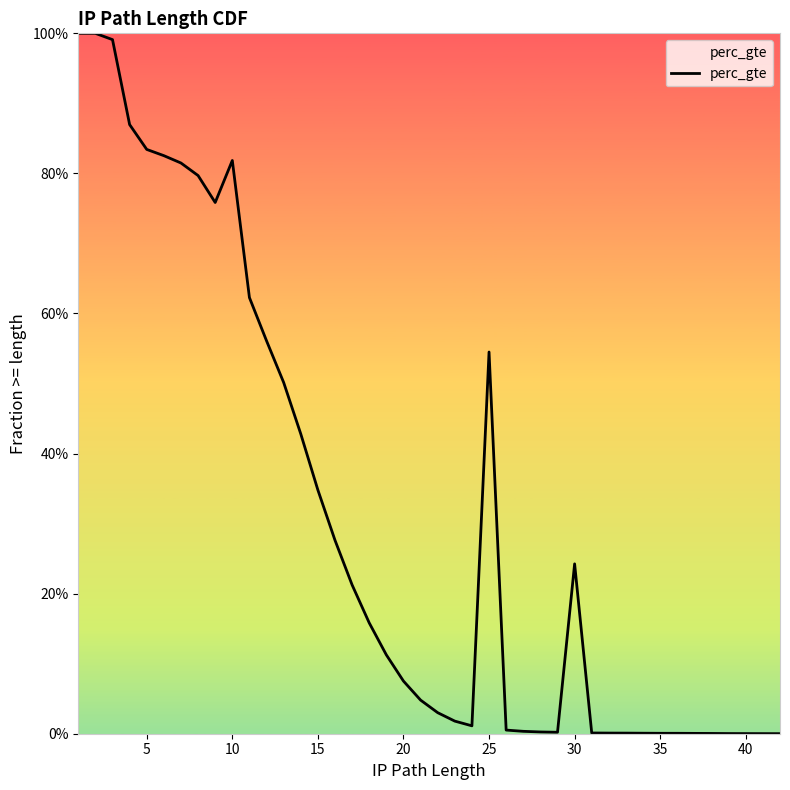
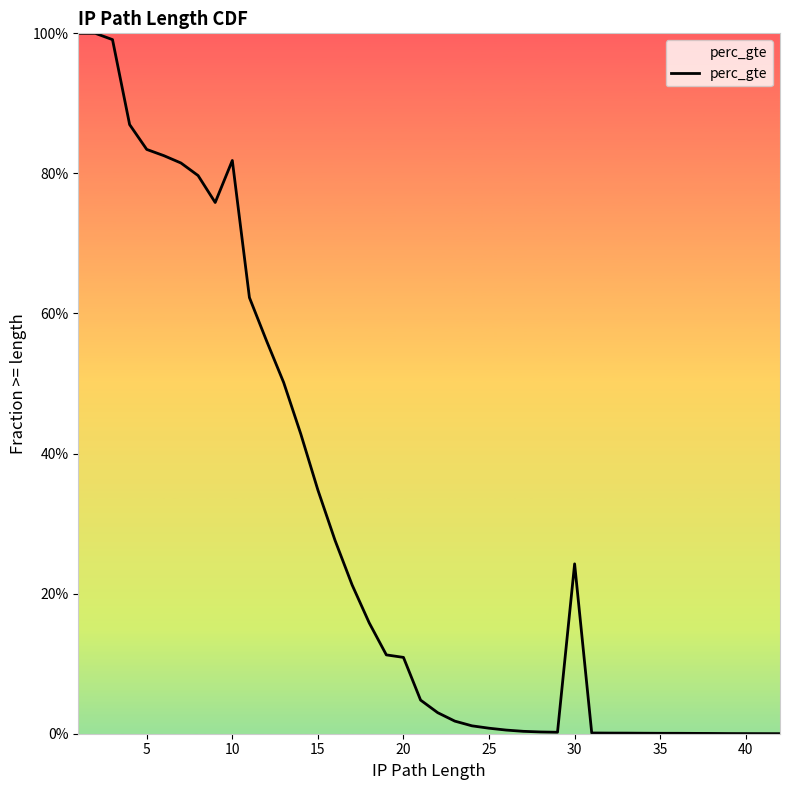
  {
    "5": "83%",
    "10": "82%",
    "15": "35%",
-   "20": "8%",
-   "25": "54%",
+   "20": "11%",
+   "25": "1%",
    "30": "24%",
    "35": "0%"
  }
